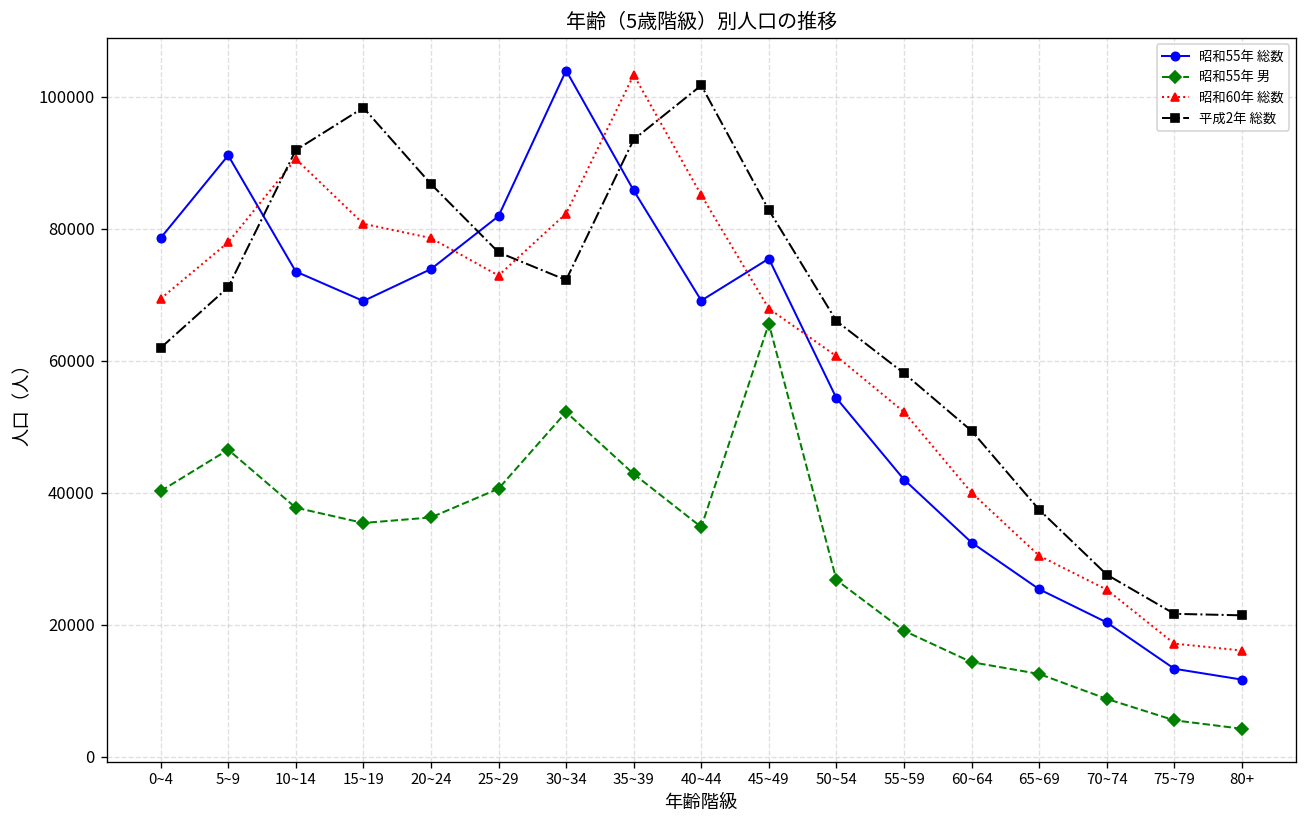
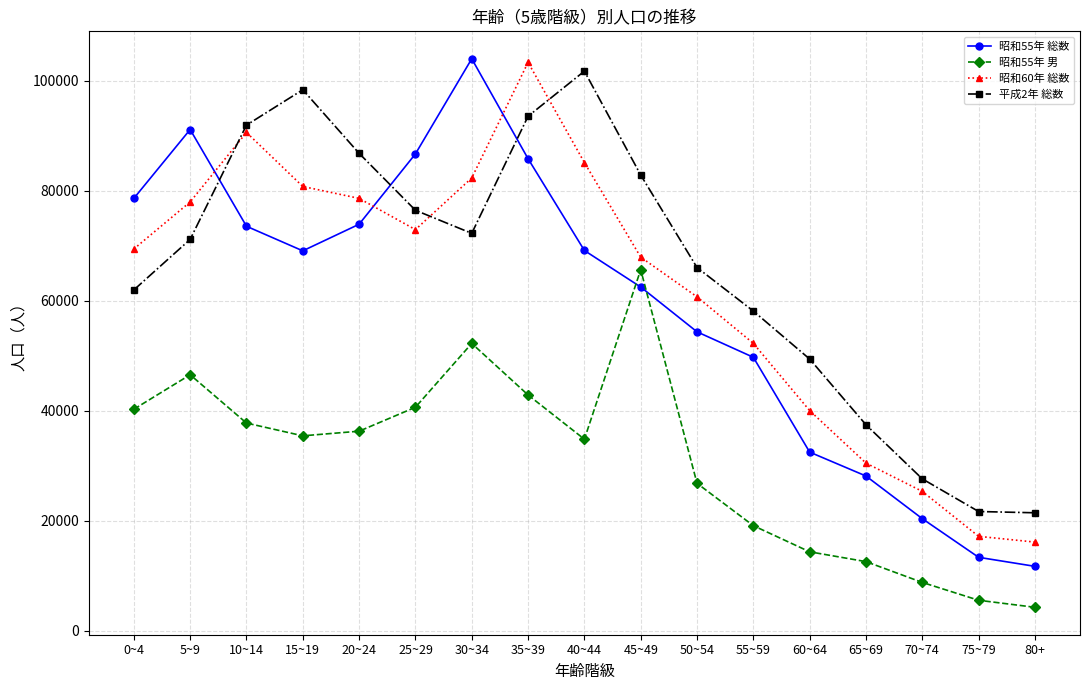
  {
    "昭和55年 総数": {
      "0~4": 79000,
      "5~9": 91000,
      "10~14": 74000,
      "15~19": 69000,
      "20~24": 74000,
-     "25~29": 82000,
+     "25~29": 87000,
      "30~34": 104000,
      "35~39": 86000,
      "40~44": 69000,
-     "45~49": 75000,
+     "45~49": 62000,
      "50~54": 54000,
-     "55~59": 42000,
+     "55~59": 50000,
      "60~64": 32000,
-     "65~69": 25000,
+     "65~69": 28000,
      "70~74": 20000,
      "75~79": 13000,
      "80+": 12000
    },
    "昭和55年 男": {
      "0~4": 40000,
      "5~9": 47000,
      "10~14": 38000,
      "15~19": 35000,
      "20~24": 36000,
      "25~29": 41000,
      "30~34": 52000,
      "35~39": 43000,
      "40~44": 35000,
      "45~49": 66000,
      "50~54": 27000,
      "55~59": 19000,
      "60~64": 14000,
      "65~69": 13000,
      "70~74": 9000,
      "75~79": 6000,
      "80+": 4000
    },
    "昭和60年 総数": {
      "0~4": 69000,
      "5~9": 78000,
      "10~14": 91000,
      "15~19": 81000,
      "20~24": 79000,
      "25~29": 73000,
      "30~34": 82000,
      "35~39": 103000,
      "40~44": 85000,
      "45~49": 68000,
      "50~54": 61000,
      "55~59": 52000,
      "60~64": 40000,
      "65~69": 30000,
      "70~74": 25000,
      "75~79": 17000,
      "80+": 16000
    },
    "平成2年 総数": {
      "0~4": 62000,
      "5~9": 71000,
      "10~14": 92000,
      "15~19": 98000,
      "20~24": 87000,
      "25~29": 76000,
      "30~34": 72000,
      "35~39": 94000,
      "40~44": 102000,
      "45~49": 83000,
      "50~54": 66000,
      "55~59": 58000,
      "60~64": 49000,
      "65~69": 37000,
      "70~74": 28000,
      "75~79": 22000,
      "80+": 21000
    }
  }
